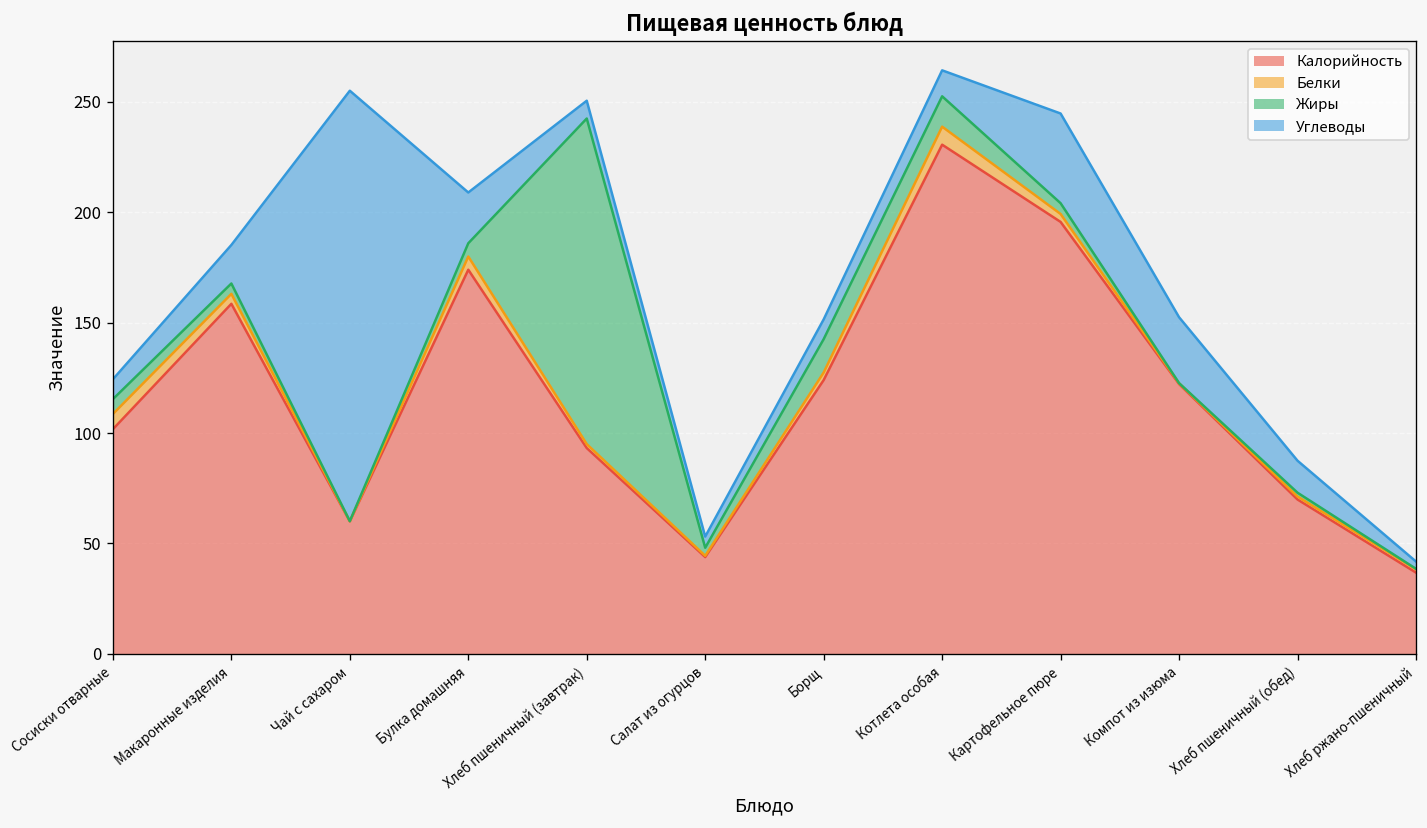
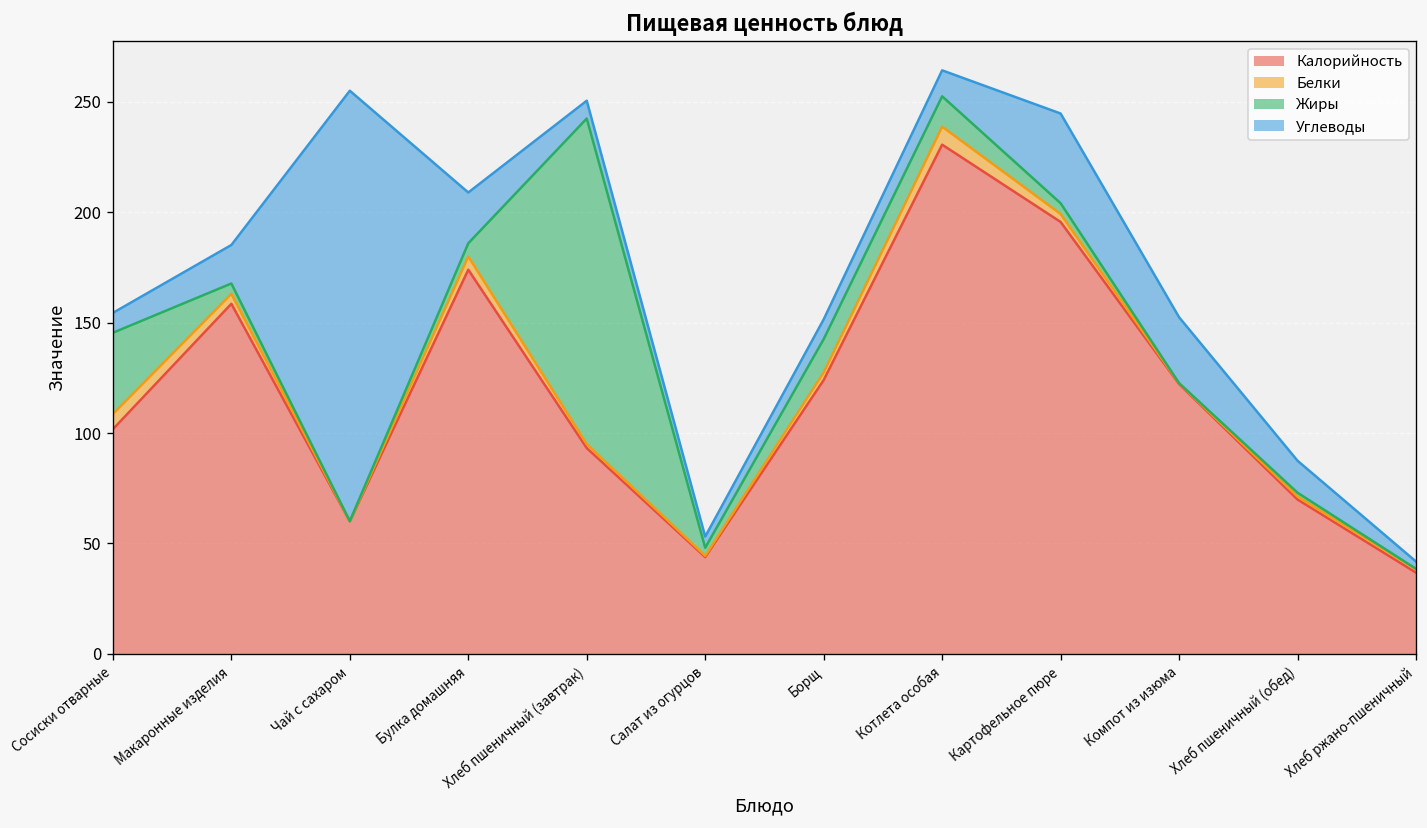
  {
    "Калорийность": {
      "Сосиски отварные": 102,
      "Макаронные изделия": 159,
      "Булка домашняя": 174,
      "Хлеб пшеничный (завтрак)": 93,
      "Борщ": 124,
      "Котлета особая": 231,
      "Картофельное пюре": 196,
      "Хлеб ржано-пшеничный": 37
    },
    "Белки": {
      "Сосиски отварные": 7,
      "Макаронные изделия": 5,
      "Булка домашняя": 6,
      "Хлеб пшеничный (завтрак)": 2,
      "Борщ": 3,
      "Котлета особая": 8,
      "Картофельное пюре": 4
    },
    "Жиры": {
-     "Сосиски отварные": 7,
+     "Сосиски отварные": 37,
      "Макаронные изделия": 5,
      "Булка домашняя": 6,
      "Хлеб пшеничный (завтрак)": 148,
      "Салат из огурцов": 4,
      "Борщ": 15,
      "Котлета особая": 14,
      "Картофельное пюре": 5,
      "Хлеб пшеничный (обед)": 2
    },
    "Углеводы": {
      "Сосиски отварные": 9,
      "Макаронные изделия": 17,
      "Чай с сахаром": 195,
      "Булка домашняя": 23,
      "Хлеб пшеничный (завтрак)": 8,
      "Салат из огурцов": 5,
      "Борщ": 9,
      "Котлета особая": 12,
      "Картофельное пюре": 41,
      "Компот из изюма": 30,
      "Хлеб пшеничный (обед)": 14,
      "Хлеб ржано-пшеничный": 3
    }
  }
